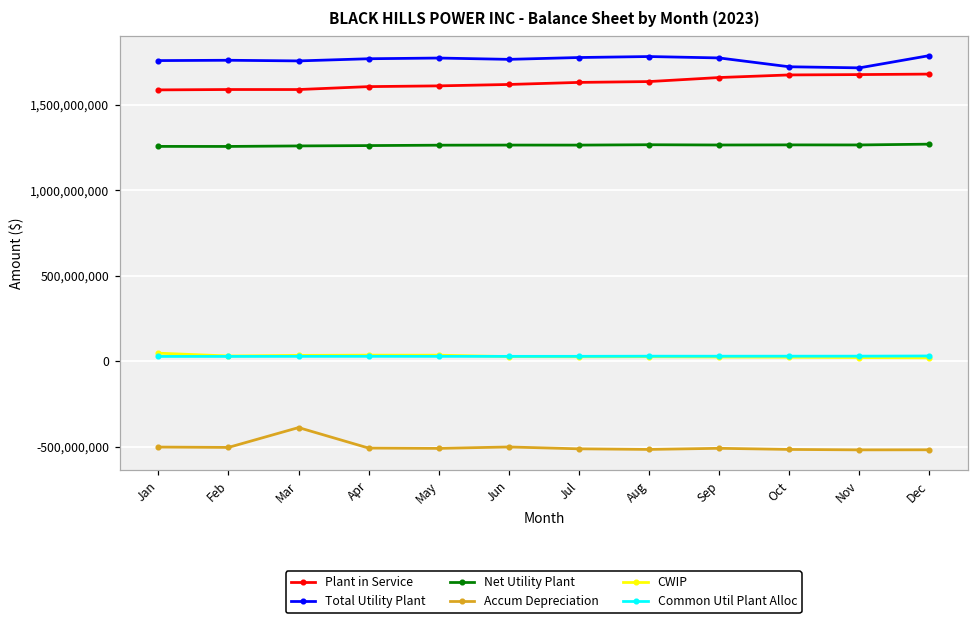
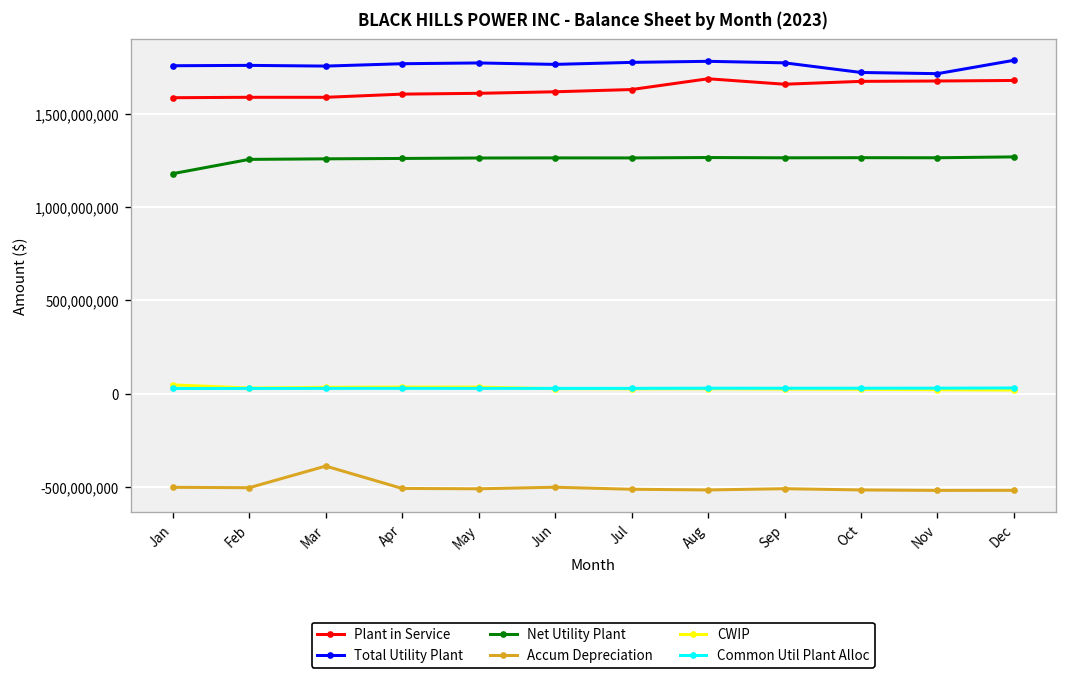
  {
    "Plant in Service": {
      "Jan": "1,590,000,000",
      "Feb": "1,590,000,000",
      "Mar": "1,590,000,000",
      "Apr": "1,610,000,000",
      "May": "1,610,000,000",
      "Jun": "1,620,000,000",
      "Jul": "1,630,000,000",
-     "Aug": "1,640,000,000",
+     "Aug": "1,690,000,000",
      "Sep": "1,660,000,000",
      "Oct": "1,670,000,000",
      "Nov": "1,680,000,000",
      "Dec": "1,680,000,000"
    },
    "Total Utility Plant": {
      "Jan": "1,760,000,000",
      "Feb": "1,760,000,000",
      "Mar": "1,760,000,000",
      "Apr": "1,770,000,000",
      "May": "1,770,000,000",
      "Jun": "1,770,000,000",
      "Jul": "1,780,000,000",
      "Aug": "1,780,000,000",
      "Sep": "1,770,000,000",
      "Oct": "1,720,000,000",
      "Nov": "1,720,000,000",
      "Dec": "1,790,000,000"
    },
    "Net Utility Plant": {
-     "Jan": "1,260,000,000",
+     "Jan": "1,180,000,000",
      "Feb": "1,260,000,000",
      "Mar": "1,260,000,000",
      "Apr": "1,260,000,000",
      "May": "1,260,000,000",
      "Jun": "1,260,000,000",
      "Jul": "1,260,000,000",
      "Aug": "1,270,000,000",
      "Sep": "1,260,000,000",
      "Oct": "1,270,000,000",
      "Nov": "1,270,000,000",
      "Dec": "1,270,000,000"
    },
    "Accum Depreciation": {
      "Jan": "-500,000,000",
      "Feb": "-500,000,000",
      "Mar": "-390,000,000",
      "Apr": "-510,000,000",
      "May": "-510,000,000",
      "Jun": "-500,000,000",
      "Jul": "-510,000,000",
      "Aug": "-520,000,000",
      "Sep": "-510,000,000",
      "Oct": "-520,000,000",
      "Nov": "-520,000,000",
      "Dec": "-520,000,000"
    },
    "CWIP": {
      "Jan": "50,000,000"
    },
    "Common Util Plant Alloc": {
      "Jan": "30,000,000"
    }
  }
